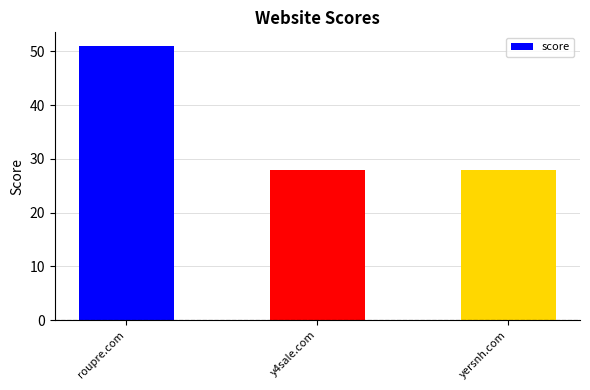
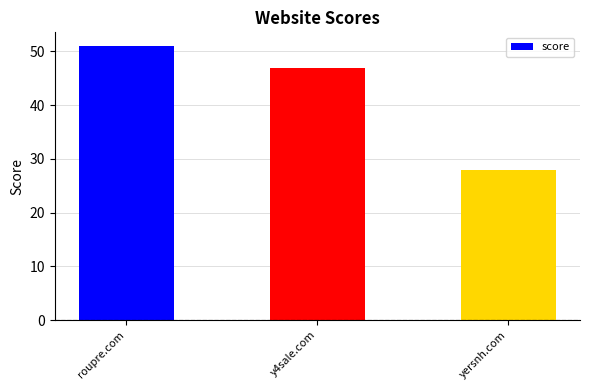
  {
    "roupre.com": 51,
-   "y4sale.com": 28,
+   "y4sale.com": 47,
    "yersnh.com": 28
  }
